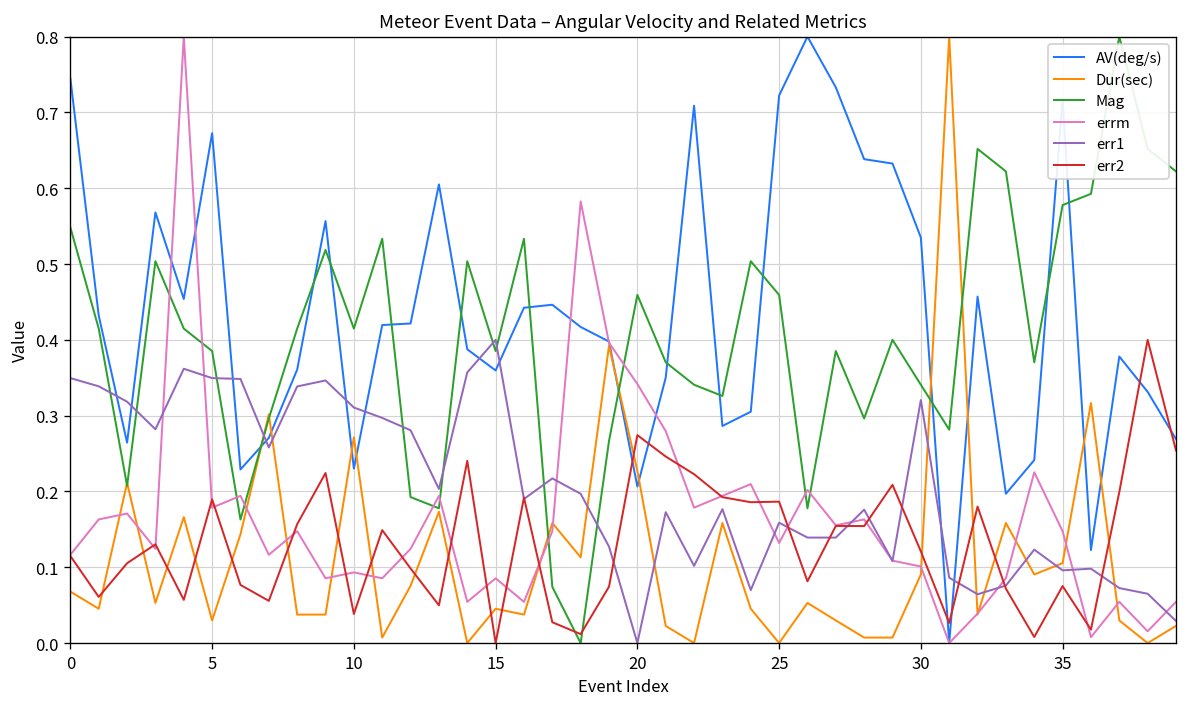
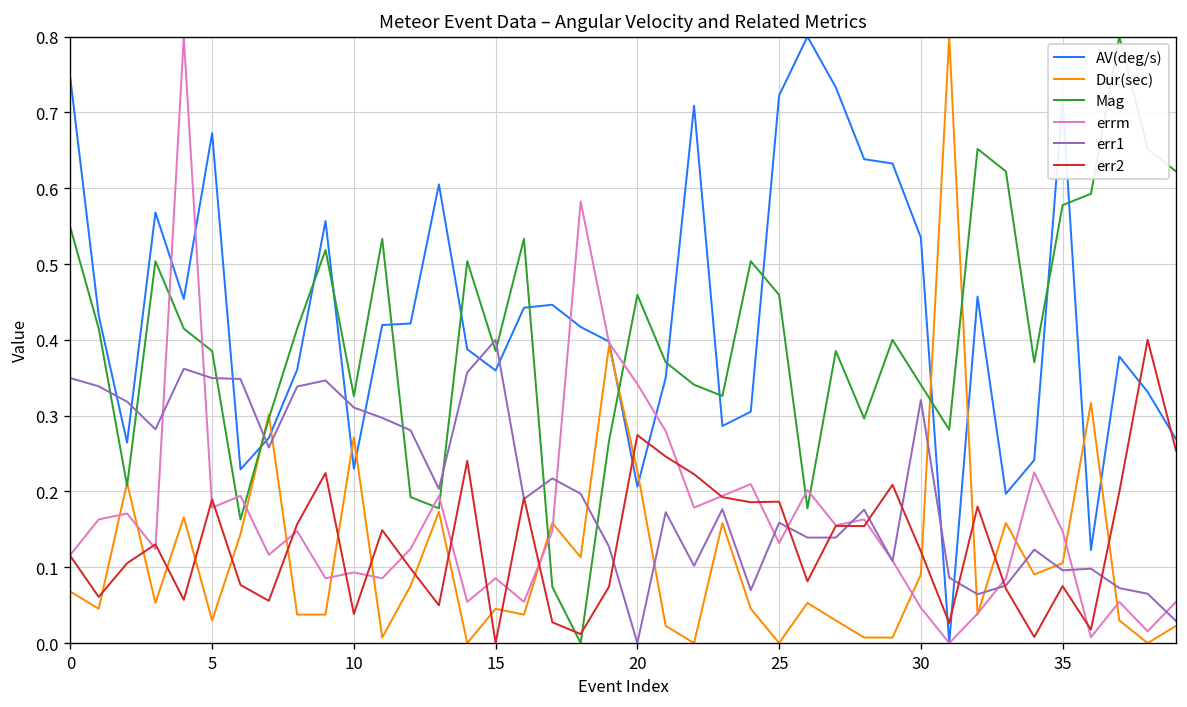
  {
    "AV(deg/s)": {
      "0": 0.74,
      "5": 0.67,
      "10": 0.23,
      "15": 0.36,
      "20": 0.21,
      "25": 0.72,
      "30": 0.53
    },
    "Dur(sec)": {
      "0": 0.07,
      "5": 0.03,
      "10": 0.27,
      "15": 0.05,
      "20": 0.23,
      "25": 0.00,
      "30": 0.09,
      "35": 0.11
    },
    "Mag": {
      "0": 0.55,
      "5": 0.39,
-     "10": 0.41,
+     "10": 0.33,
      "15": 0.39,
      "20": 0.46,
      "25": 0.46,
      "30": 0.34,
      "35": 0.58
    },
    "errm": {
      "5": 0.18,
      "10": 0.09,
      "15": 0.09,
      "20": 0.34,
      "25": 0.13,
-     "30": 0.10,
+     "30": 0.05,
      "35": 0.15
    },
    "err1": {
      "0": 0.35,
      "5": 0.35,
      "10": 0.31,
      "15": 0.40,
      "20": 0.00,
      "25": 0.16,
      "30": 0.32,
      "35": 0.10
    },
    "err2": {
      "5": 0.19,
      "10": 0.04,
      "15": 0.00,
      "20": 0.27,
      "25": 0.19,
      "30": 0.12,
      "35": 0.08
    }
  }
